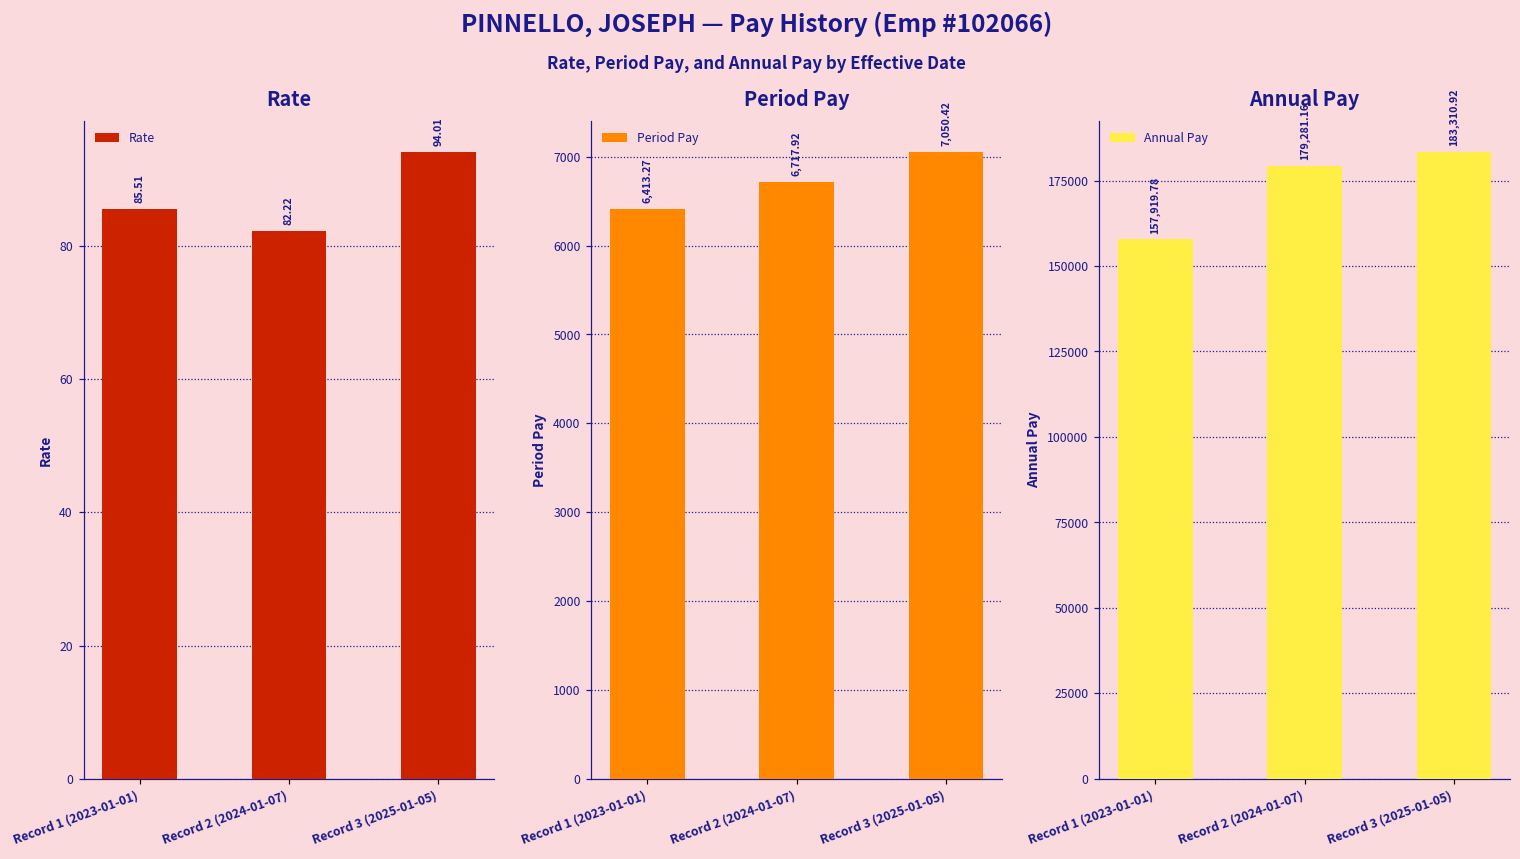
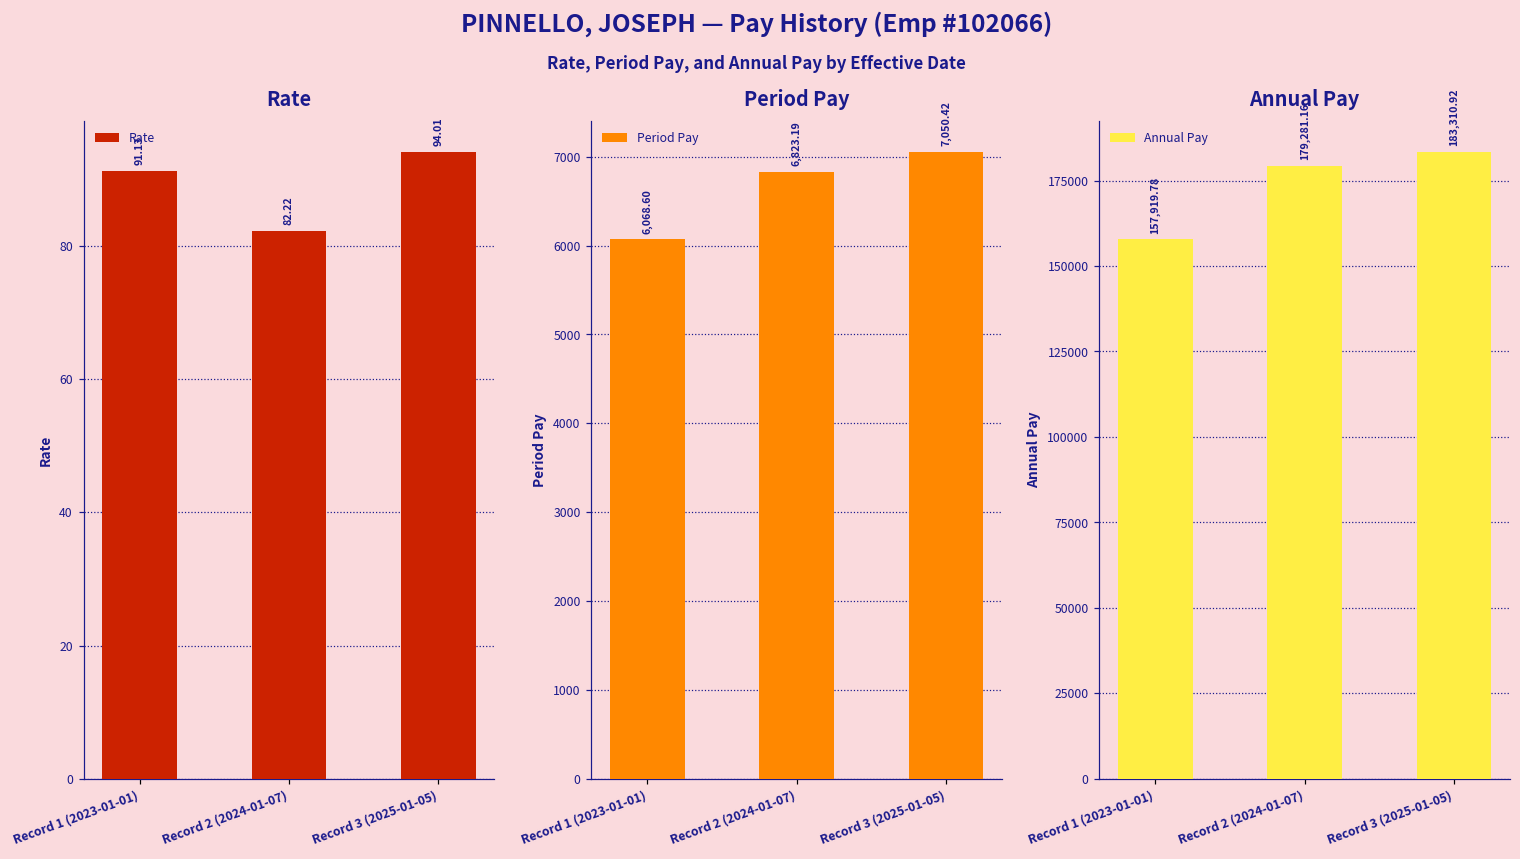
  {
    "Rate": {
-     "Record 1 (2023-01-01)": "86"
+     "Record 1 (2023-01-01)": "91"
    },
    "Period Pay": {
-     "Record 1 (2023-01-01)": "6,413.27",
-     "Record 2 (2024-01-07)": "6,717.92",
+     "Record 1 (2023-01-01)": "6,068.60",
+     "Record 2 (2024-01-07)": "6,823.19",
      "Record 3 (2025-01-05)": "7,050.42"
    },
    "Annual Pay": {
      "Record 1 (2023-01-01)": "157,919.78",
      "Record 2 (2024-01-07)": "179,281.16",
      "Record 3 (2025-01-05)": "183,310.92"
    }
  }
